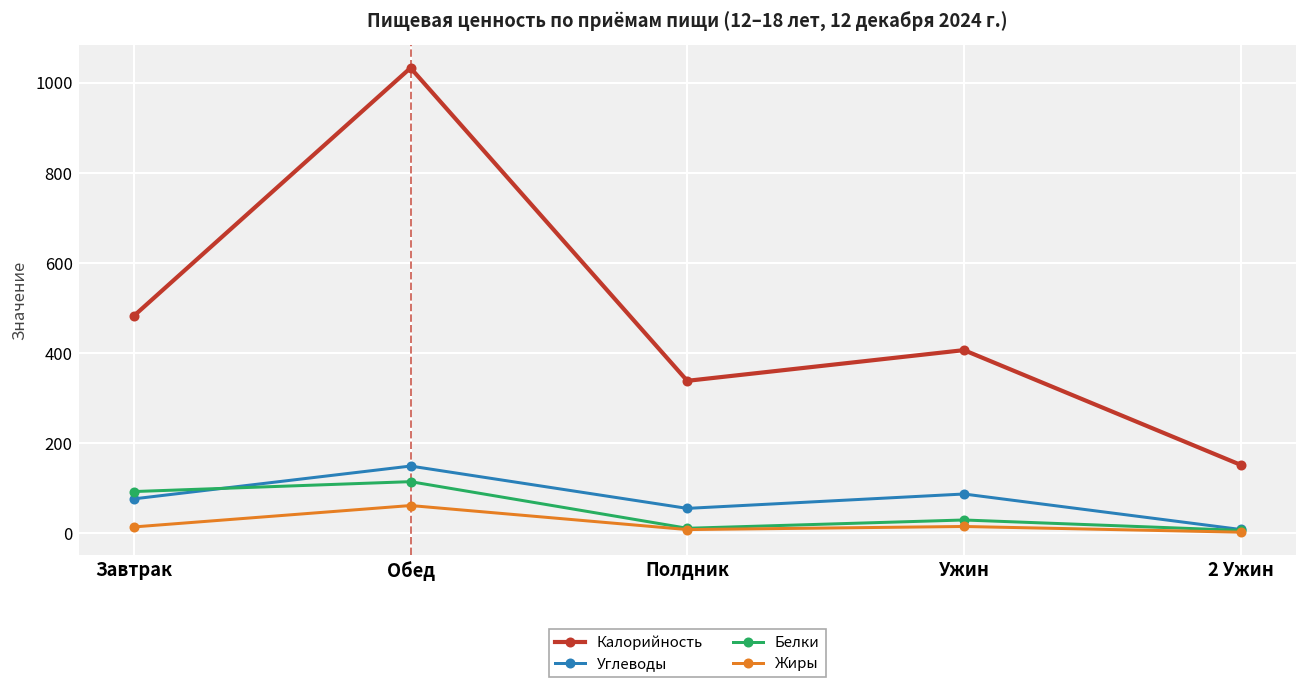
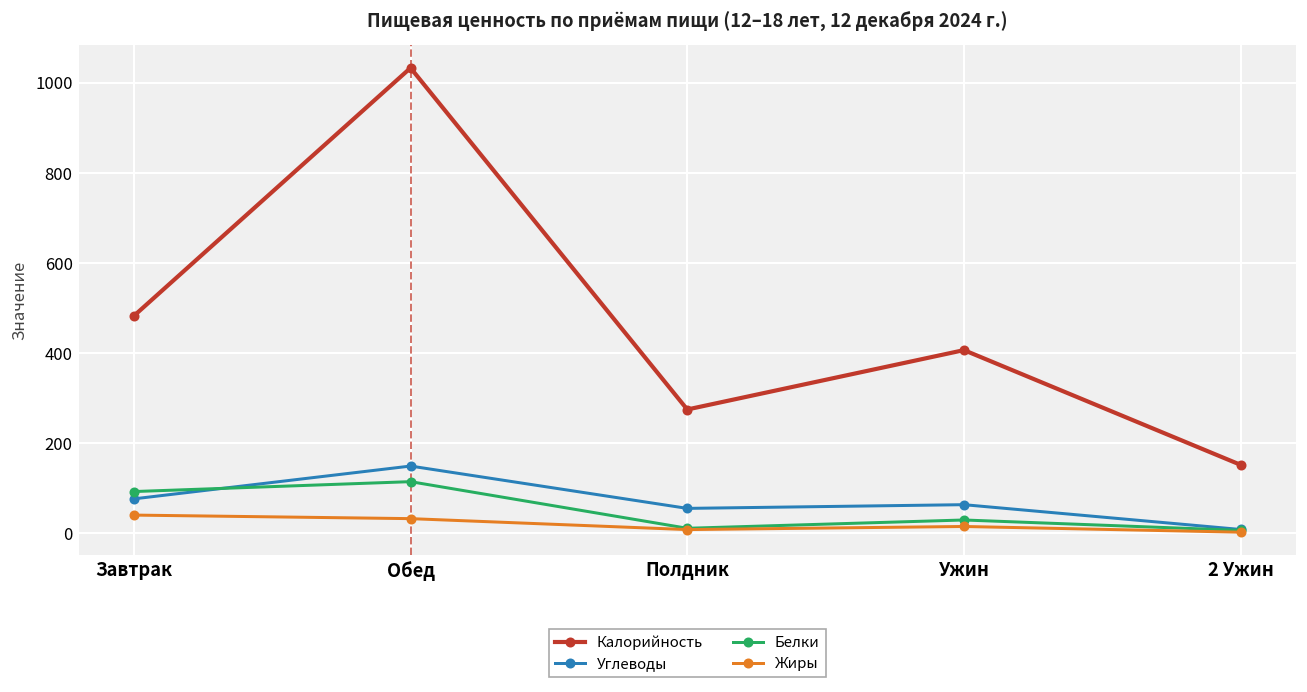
  {
    "Калорийность": {
      "Завтрак": 480,
      "Обед": 1030,
-     "Полдник": 340,
+     "Полдник": 270,
      "Ужин": 410,
      "2 Ужин": 150
    },
    "Углеводы": {
      "Завтрак": 80,
      "Обед": 150,
      "Полдник": 50,
-     "Ужин": 90
+     "Ужин": 60
    },
    "Белки": {
      "Завтрак": 90,
      "Обед": 110,
      "Ужин": 30
    },
    "Жиры": {
-     "Завтрак": 10,
-     "Обед": 60,
+     "Завтрак": 40,
+     "Обед": 30,
      "Ужин": 10
    }
  }
